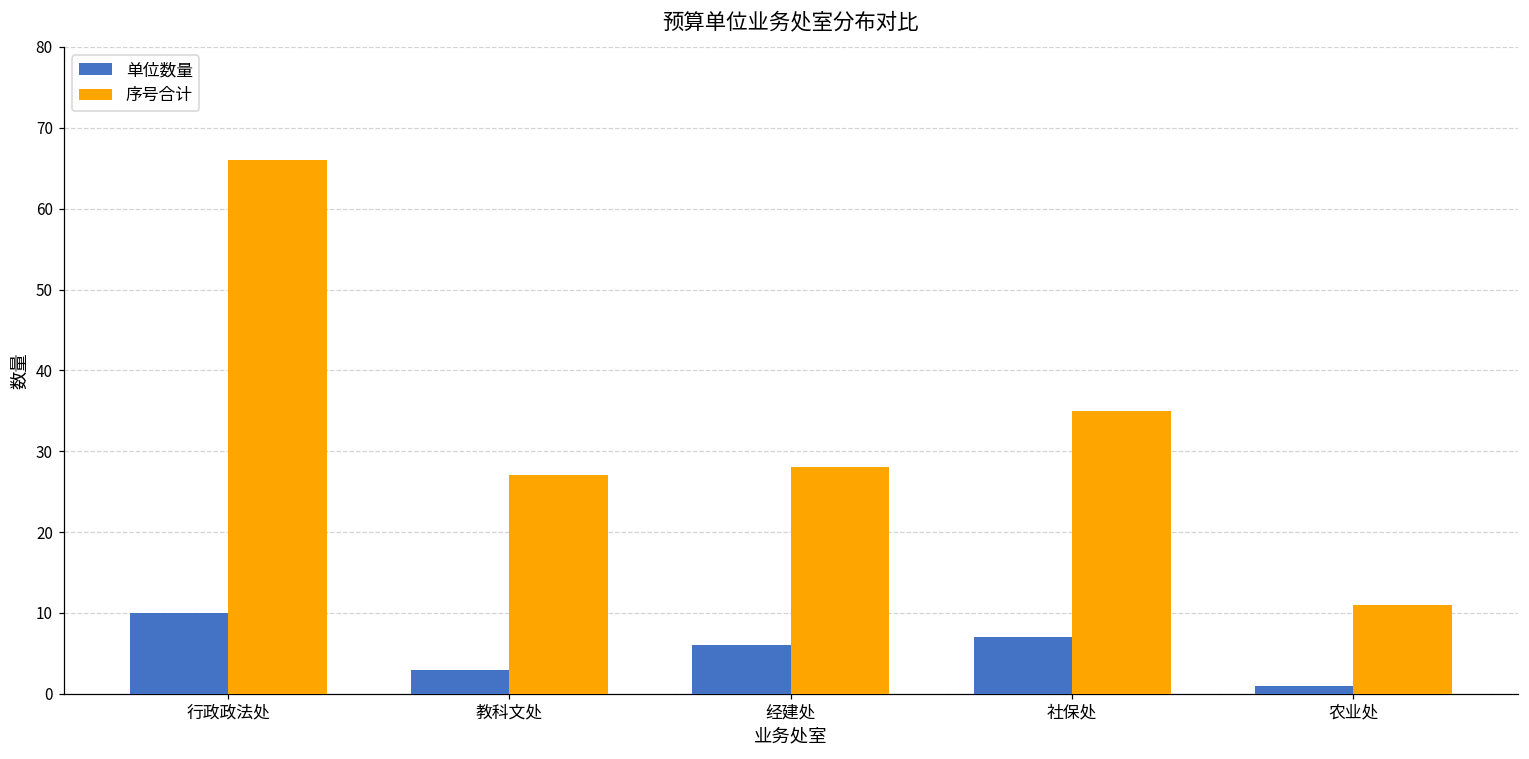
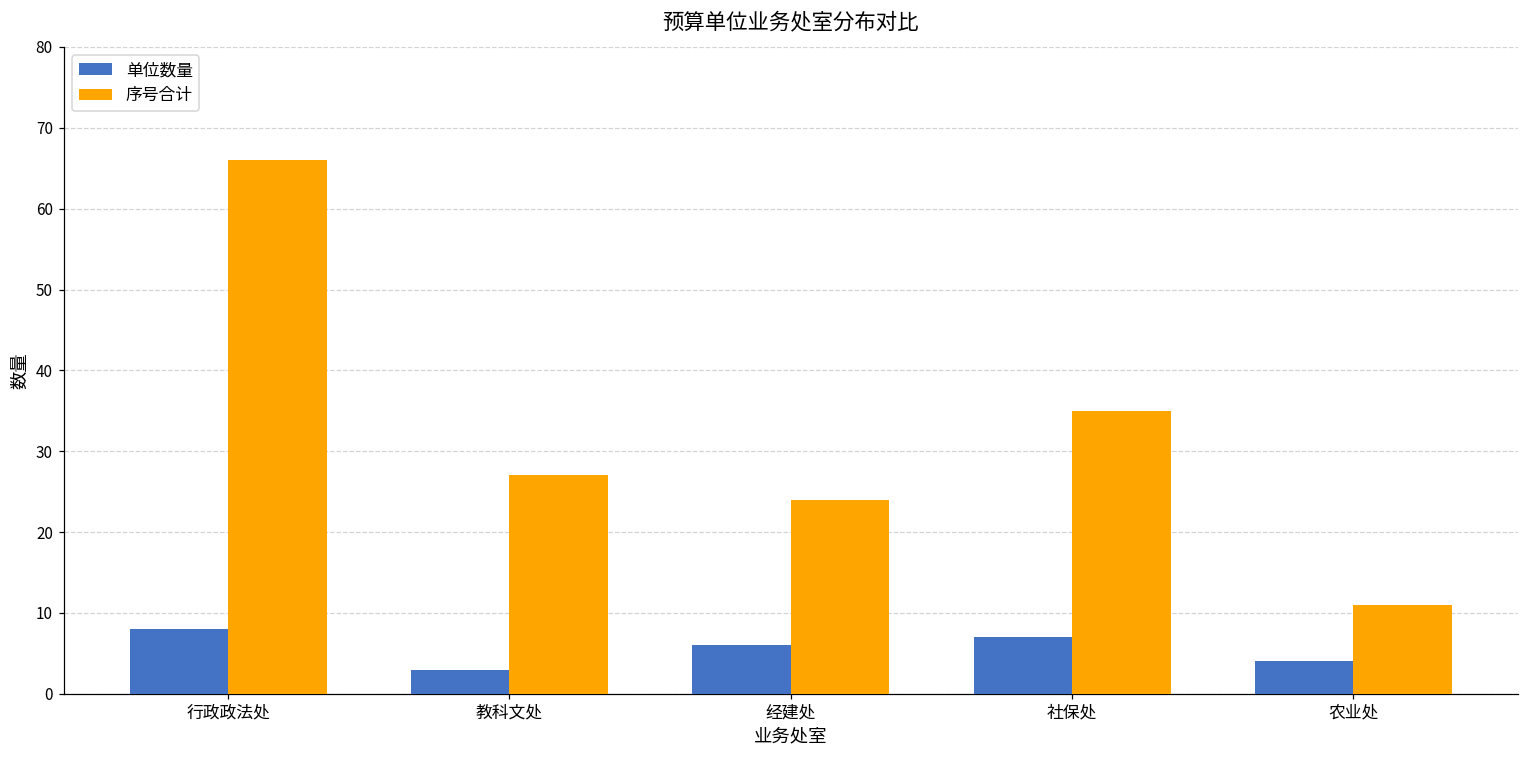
  {
    "单位数量": {
-     "行政政法处": 10,
+     "行政政法处": 8,
      "教科文处": 3,
      "经建处": 6,
      "社保处": 7,
-     "农业处": 1
+     "农业处": 4
    },
    "序号合计": {
      "行政政法处": 66,
      "教科文处": 27,
-     "经建处": 28,
+     "经建处": 24,
      "社保处": 35,
      "农业处": 11
    }
  }
